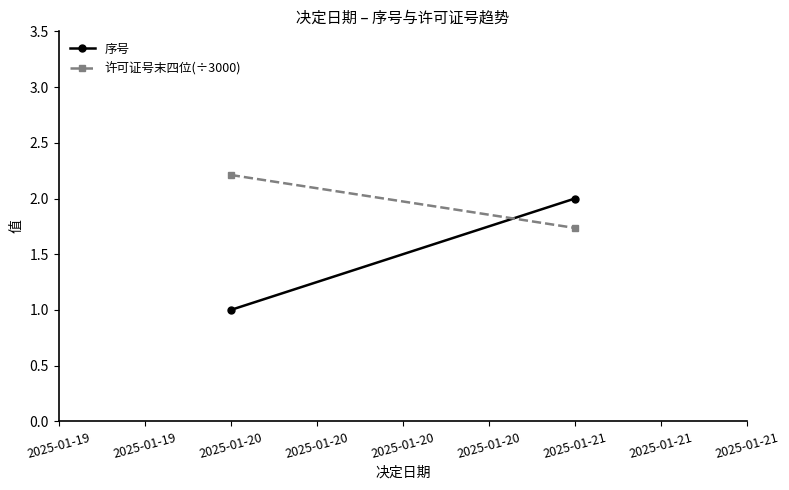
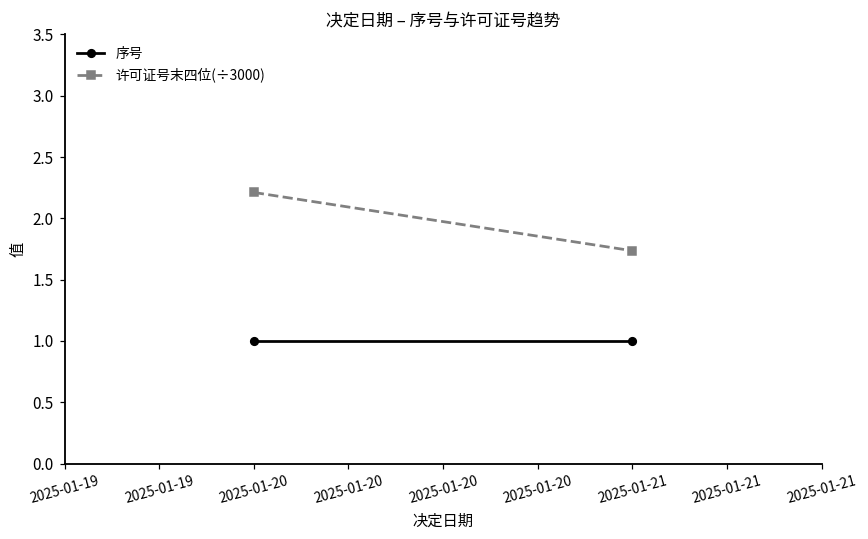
  {
    "序号": {
      "2025-01-20": 1,
-     "2025-01-21": 2
+     "2025-01-21": 1
    },
    "许可证号末四位(÷3000)": {
      "2025-01-20": 2.21,
      "2025-01-21": 1.74
    }
  }
